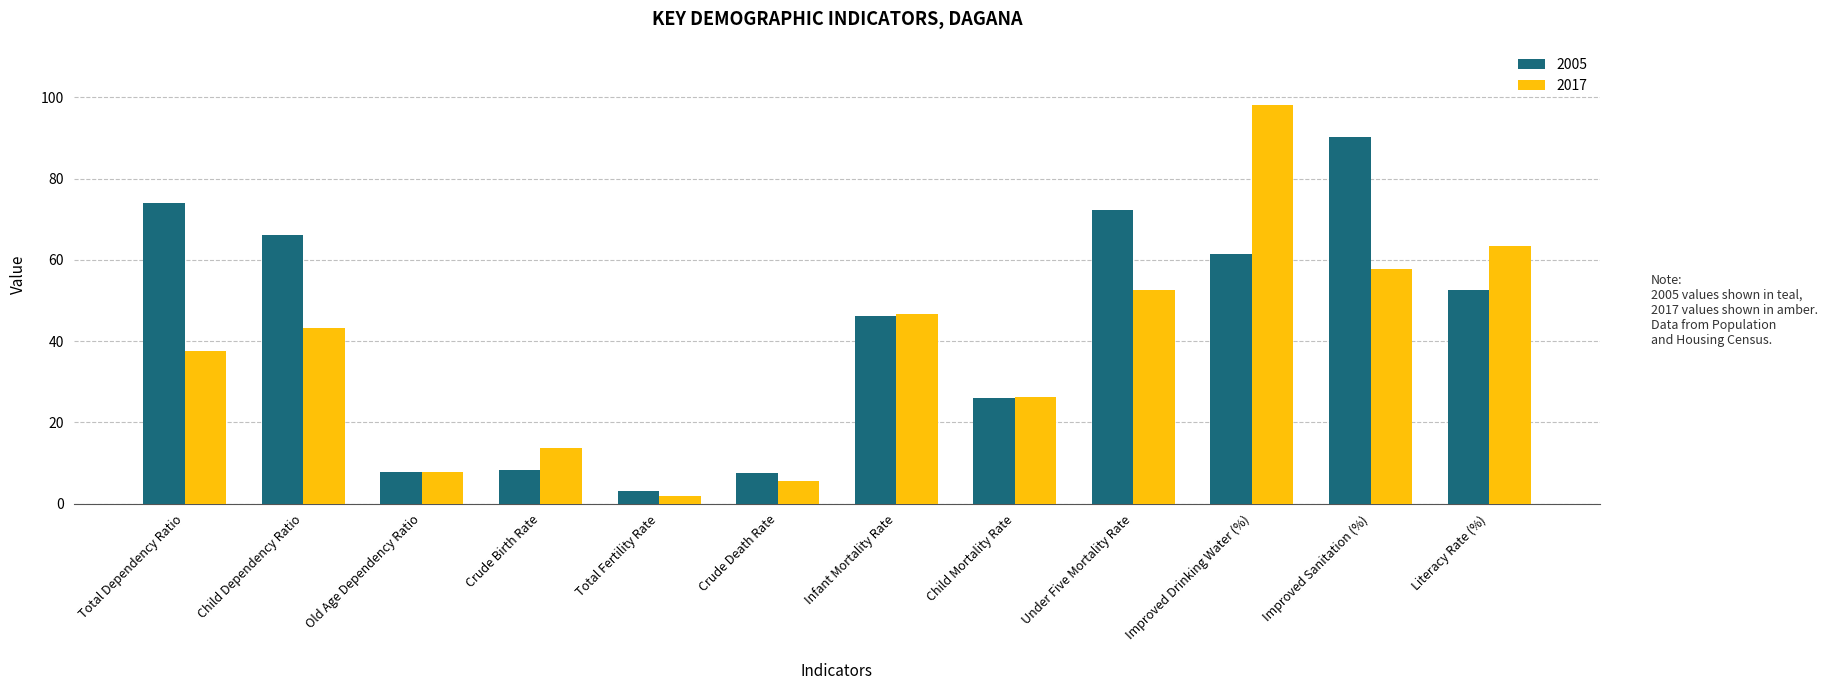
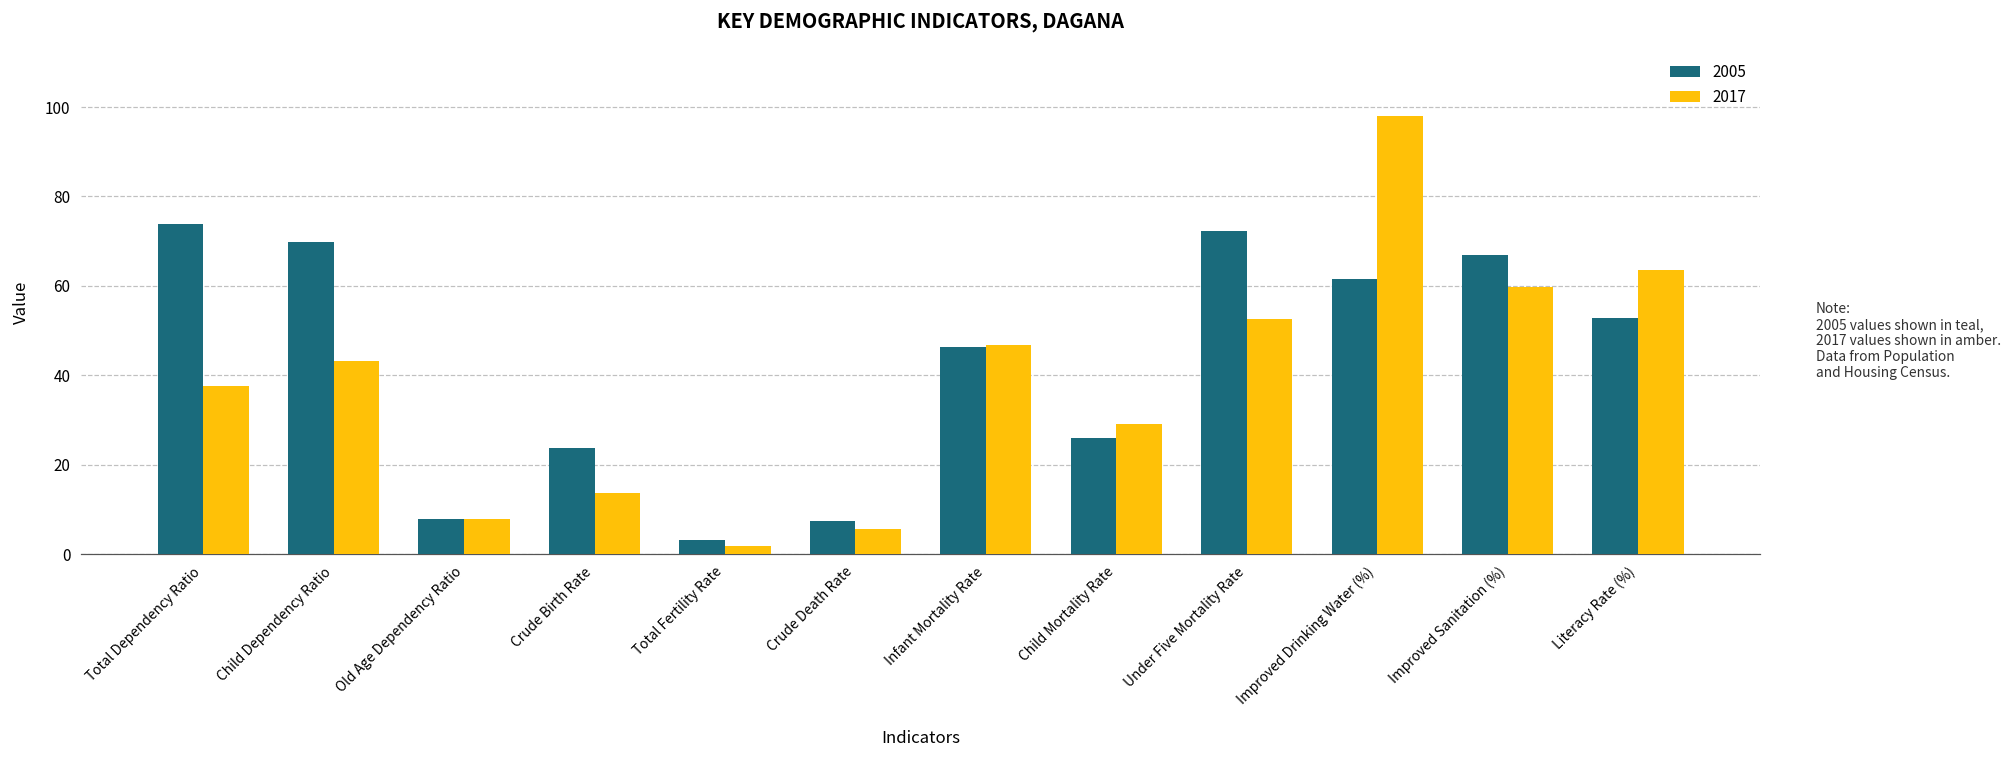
  {
    "2005": {
      "Total Dependency Ratio": 74,
-     "Child Dependency Ratio": 66,
+     "Child Dependency Ratio": 70,
      "Old Age Dependency Ratio": 8,
-     "Crude Birth Rate": 8,
+     "Crude Birth Rate": 24,
      "Total Fertility Rate": 3,
      "Crude Death Rate": 8,
      "Infant Mortality Rate": 46,
      "Child Mortality Rate": 26,
      "Under Five Mortality Rate": 72,
      "Improved Drinking Water (%)": 62,
-     "Improved Sanitation (%)": 90,
+     "Improved Sanitation (%)": 67,
      "Literacy Rate (%)": 53
    },
    "2017": {
      "Total Dependency Ratio": 38,
      "Child Dependency Ratio": 43,
      "Old Age Dependency Ratio": 8,
      "Crude Birth Rate": 14,
      "Total Fertility Rate": 2,
      "Crude Death Rate": 6,
      "Infant Mortality Rate": 47,
-     "Child Mortality Rate": 26,
+     "Child Mortality Rate": 29,
      "Under Five Mortality Rate": 53,
      "Improved Drinking Water (%)": 98,
-     "Improved Sanitation (%)": 58,
+     "Improved Sanitation (%)": 60,
      "Literacy Rate (%)": 64
    }
  }
